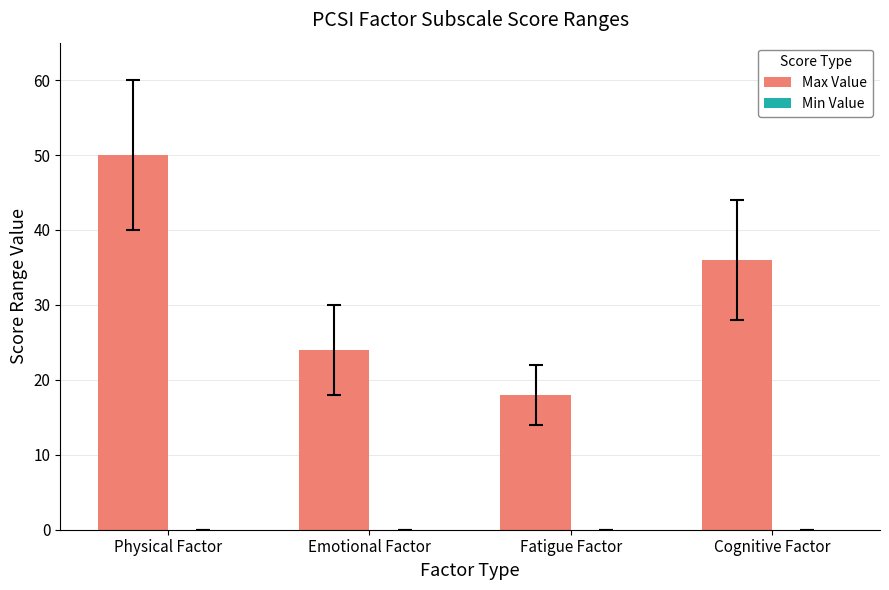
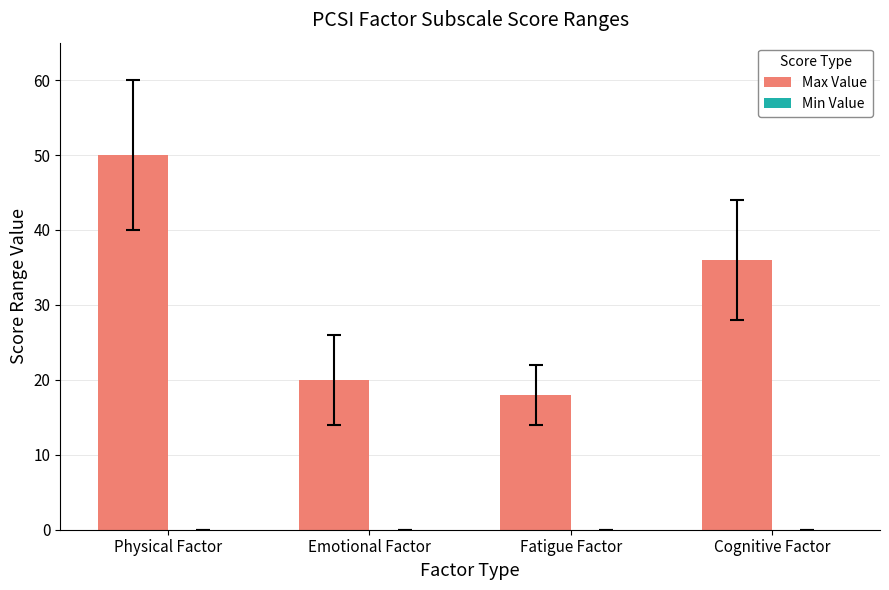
  {
    "Max Value": {
      "Physical Factor": 50,
-     "Emotional Factor": 24,
+     "Emotional Factor": 20,
      "Fatigue Factor": 18,
      "Cognitive Factor": 36
    }
  }
